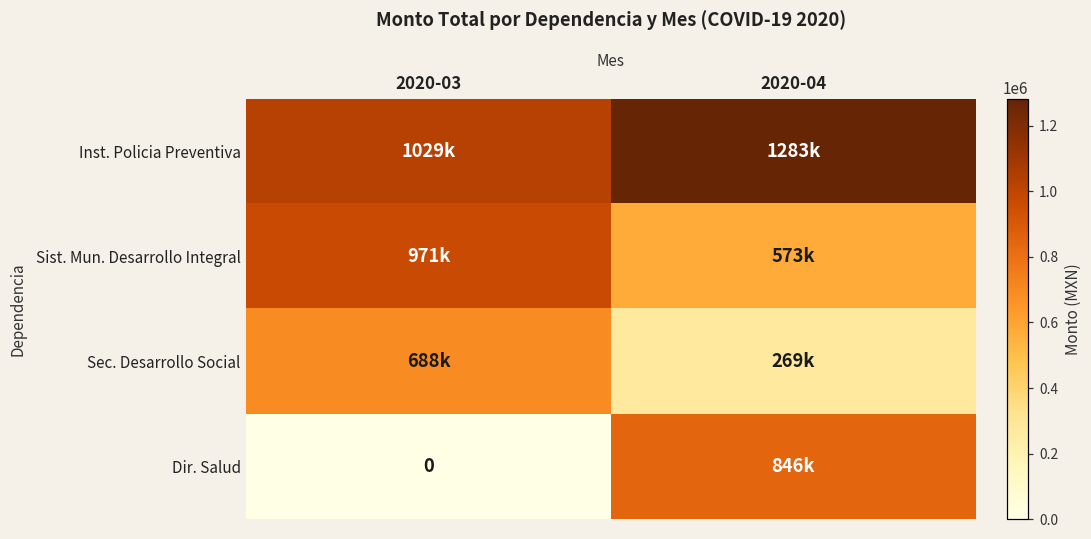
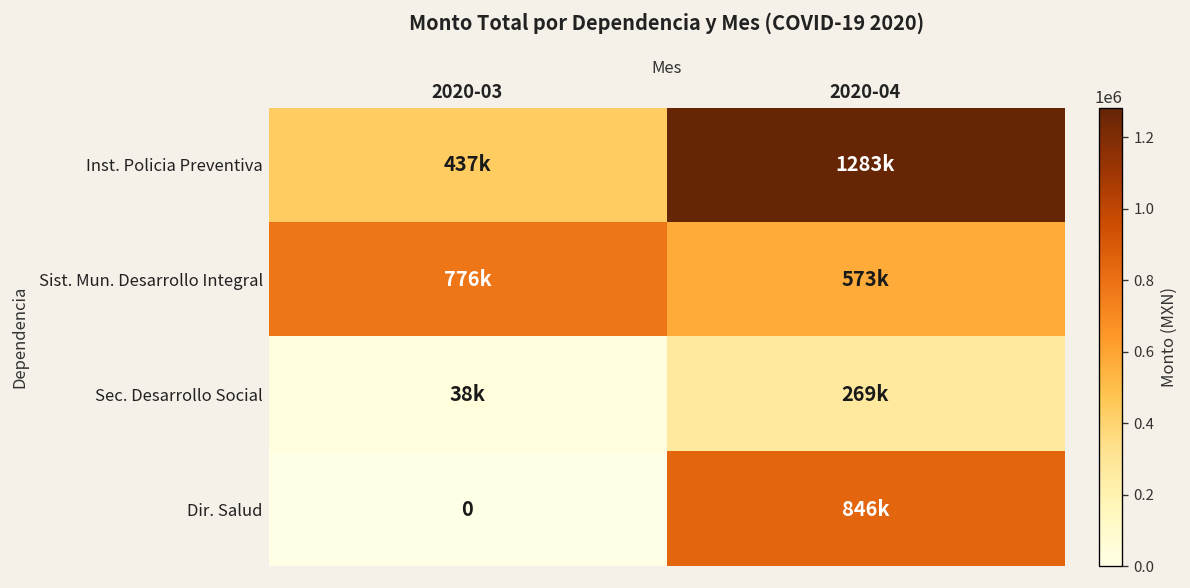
  {
    "Inst. Policia Preventiva": {
-     "2020-03": "1029k",
+     "2020-03": "437k",
      "2020-04": "1283k"
    },
    "Sist. Mun. Desarrollo Integral": {
-     "2020-03": "971k",
+     "2020-03": "776k",
      "2020-04": "573k"
    },
    "Sec. Desarrollo Social": {
-     "2020-03": "688k",
+     "2020-03": "38k",
      "2020-04": "269k"
    },
    "Dir. Salud": {
      "2020-03": "0",
      "2020-04": "846k"
    }
  }
